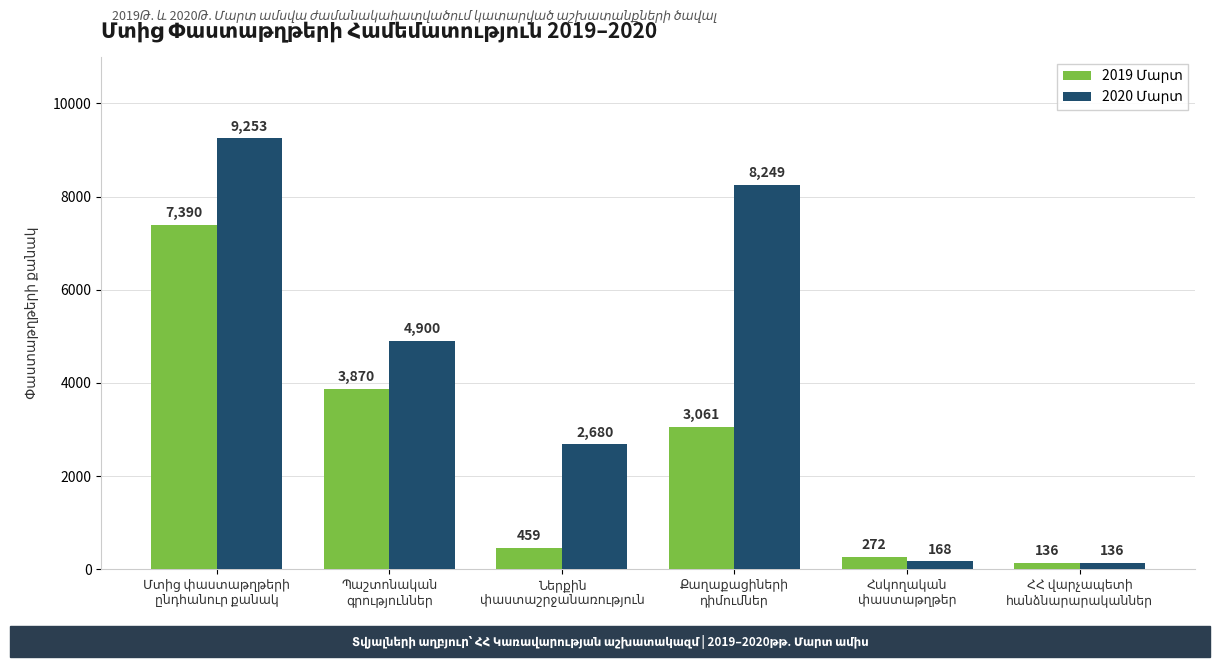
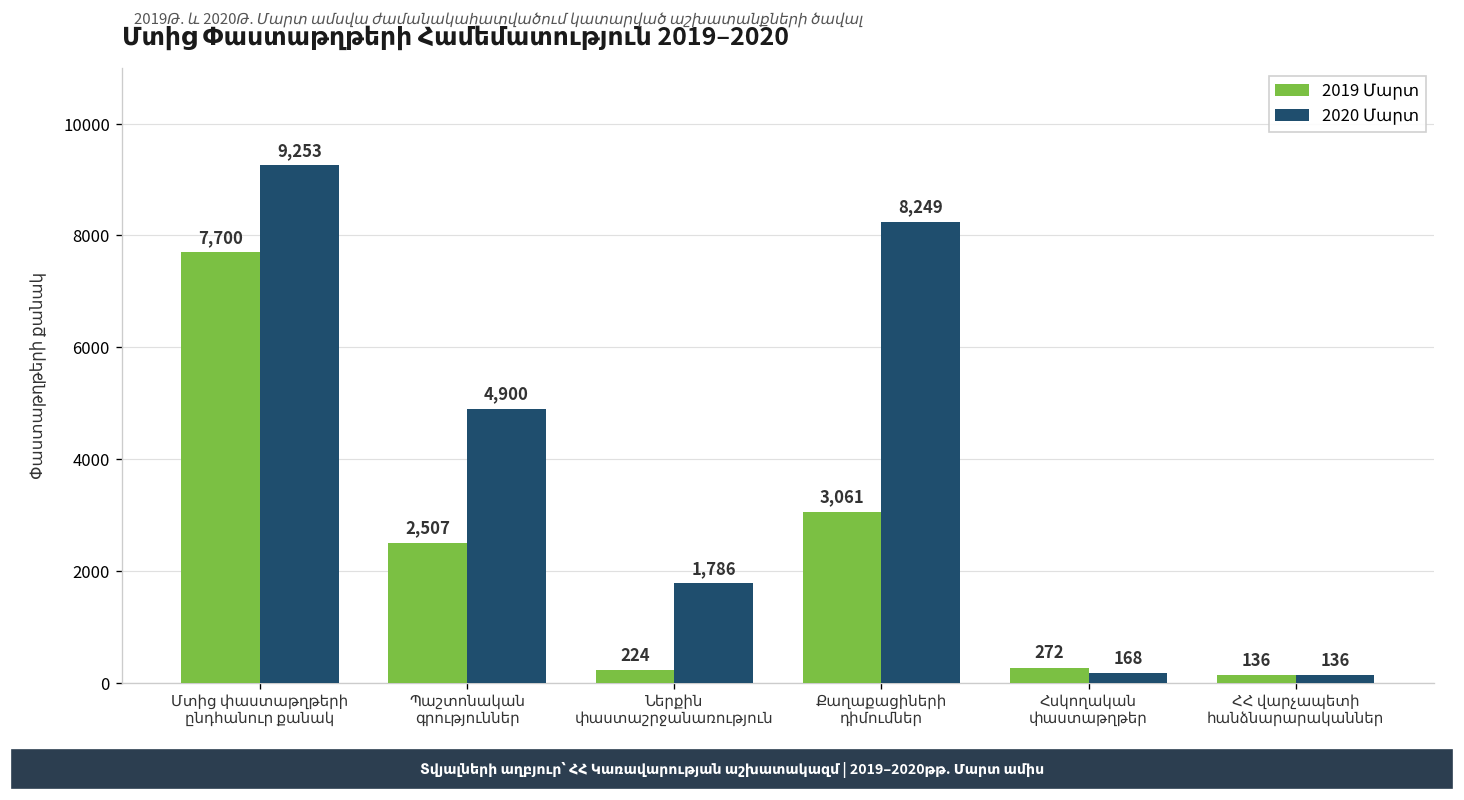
  {
    "2019 Մարտ": {
-     "Մտից փաստաթղթերի ընդհանուր քանակ": "7,390",
-     "Պաշտոնական գրություններ": "3,870",
-     "Ներքին փաստաշրջանառություն": "459",
+     "Մտից փաստաթղթերի ընդհանուր քանակ": "7,700",
+     "Պաշտոնական գրություններ": "2,507",
+     "Ներքին փաստաշրջանառություն": "224",
      "Քաղաքացիների դիմումներ": "3,061",
      "Հսկողական փաստաթղթեր": "272",
      "ՀՀ վարչապետի հանձնարարականներ": "136"
    },
    "2020 Մարտ": {
      "Մտից փաստաթղթերի ընդհանուր քանակ": "9,253",
      "Պաշտոնական գրություններ": "4,900",
-     "Ներքին փաստաշրջանառություն": "2,680",
+     "Ներքին փաստաշրջանառություն": "1,786",
      "Քաղաքացիների դիմումներ": "8,249",
      "Հսկողական փաստաթղթեր": "168",
      "ՀՀ վարչապետի հանձնարարականներ": "136"
    }
  }
